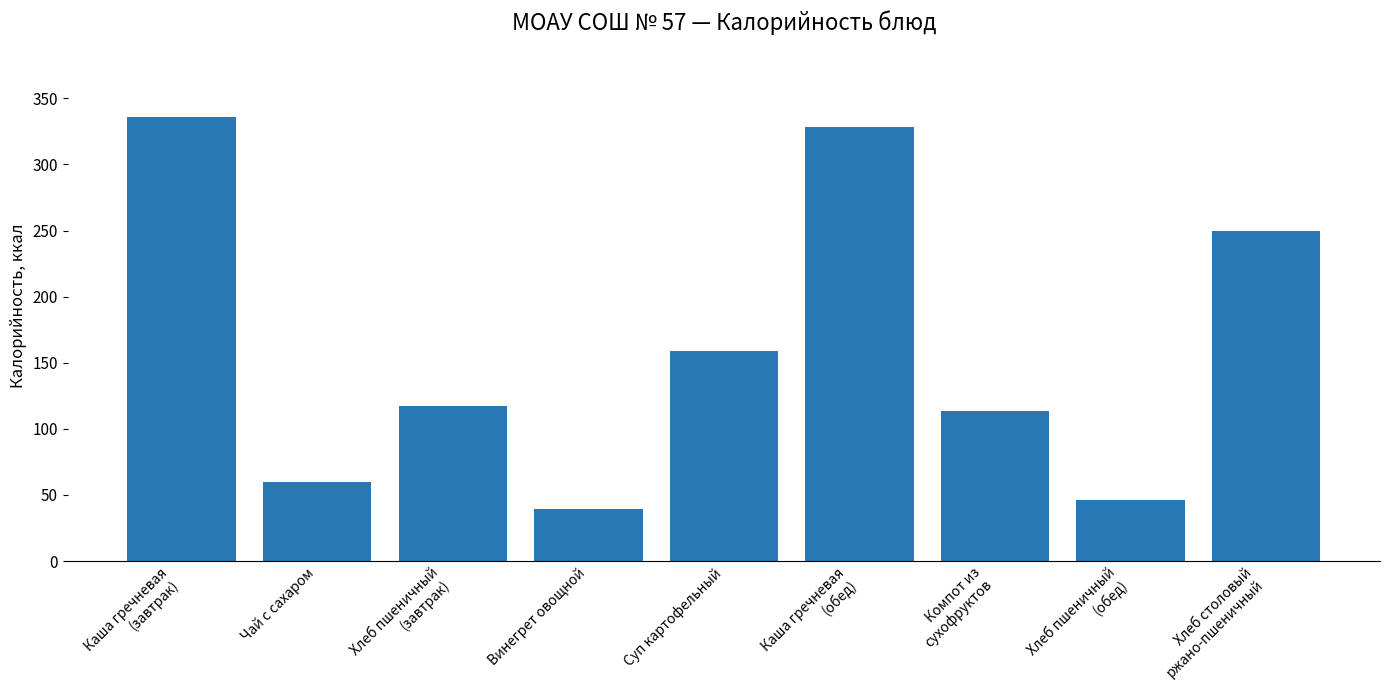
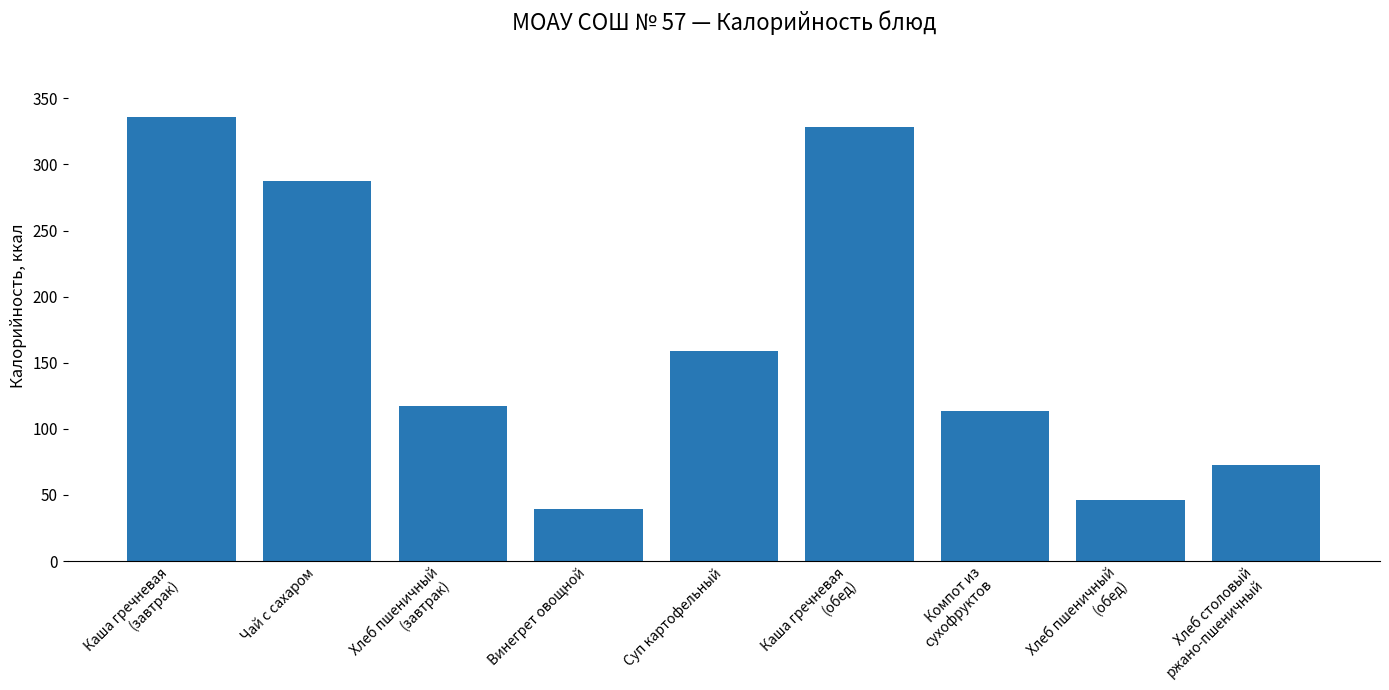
  {
    "Каша гречневая (завтрак)": 336,
-   "Чай с сахаром": 60,
+   "Чай с сахаром": 288,
    "Хлеб пшеничный (завтрак)": 118,
    "Винегрет овощной": 40,
    "Суп картофельный": 159,
    "Каша гречневая (обед)": 328,
    "Компот из сухофруктов": 114,
    "Хлеб пшеничный (обед)": 46,
-   "Хлеб столовый ржано-пшеничный": 250
+   "Хлеб столовый ржано-пшеничный": 72
  }
